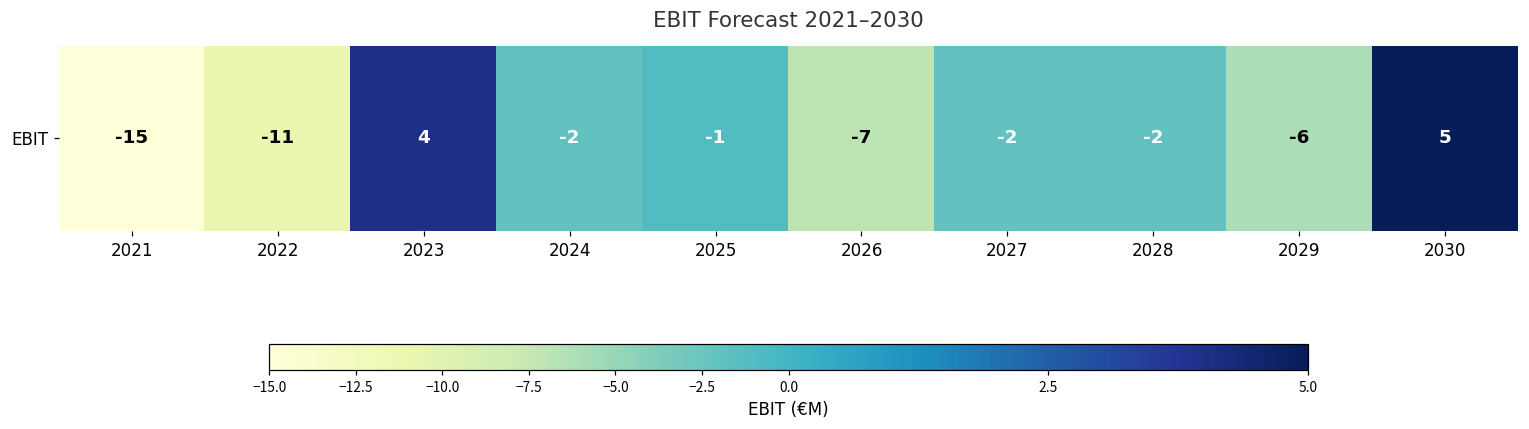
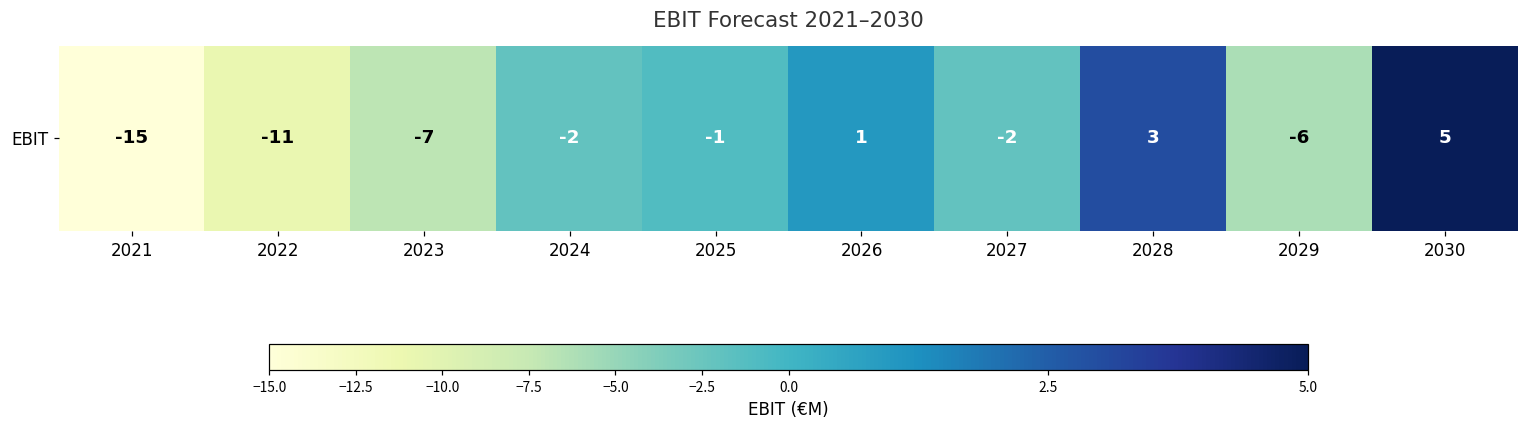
  {
    "EBIT": {
      "2021": -15,
      "2022": -11,
-     "2023": 4,
+     "2023": -7,
      "2024": -2,
      "2025": -1,
-     "2026": -7,
+     "2026": 1,
      "2027": -2,
-     "2028": -2,
+     "2028": 3,
      "2029": -6,
      "2030": 5
    }
  }
